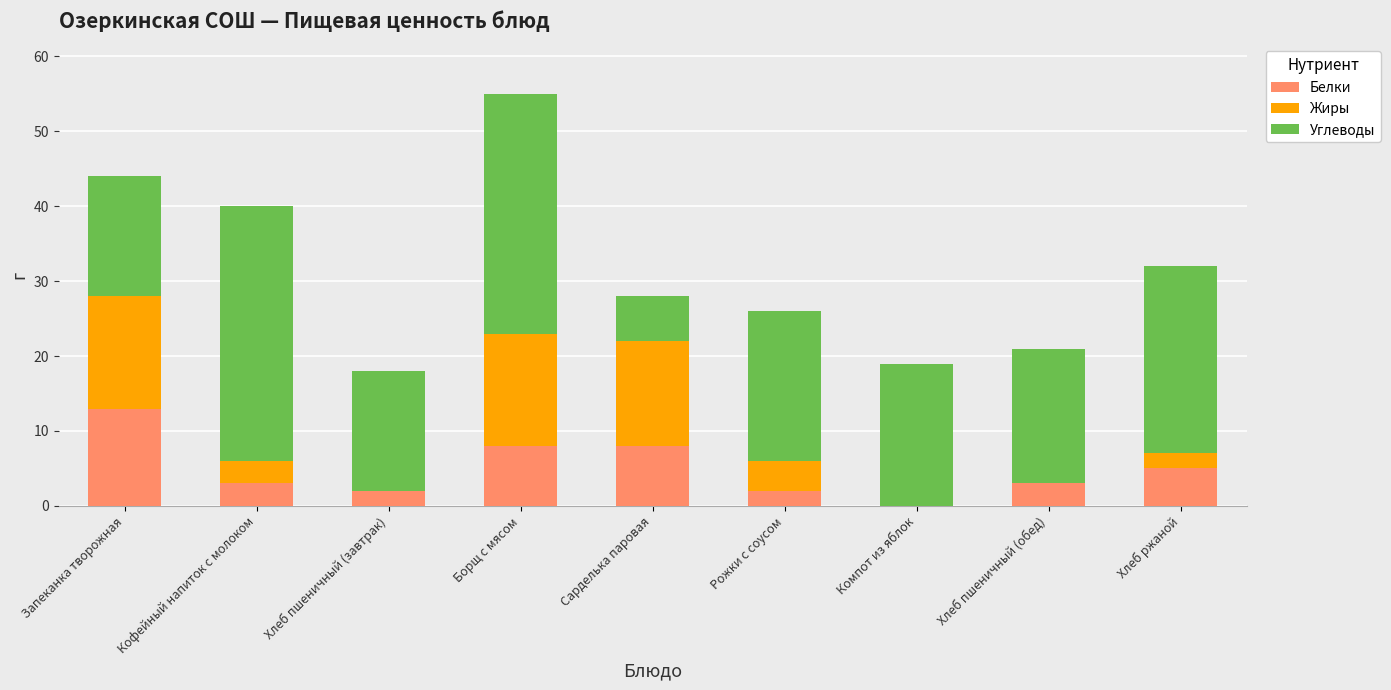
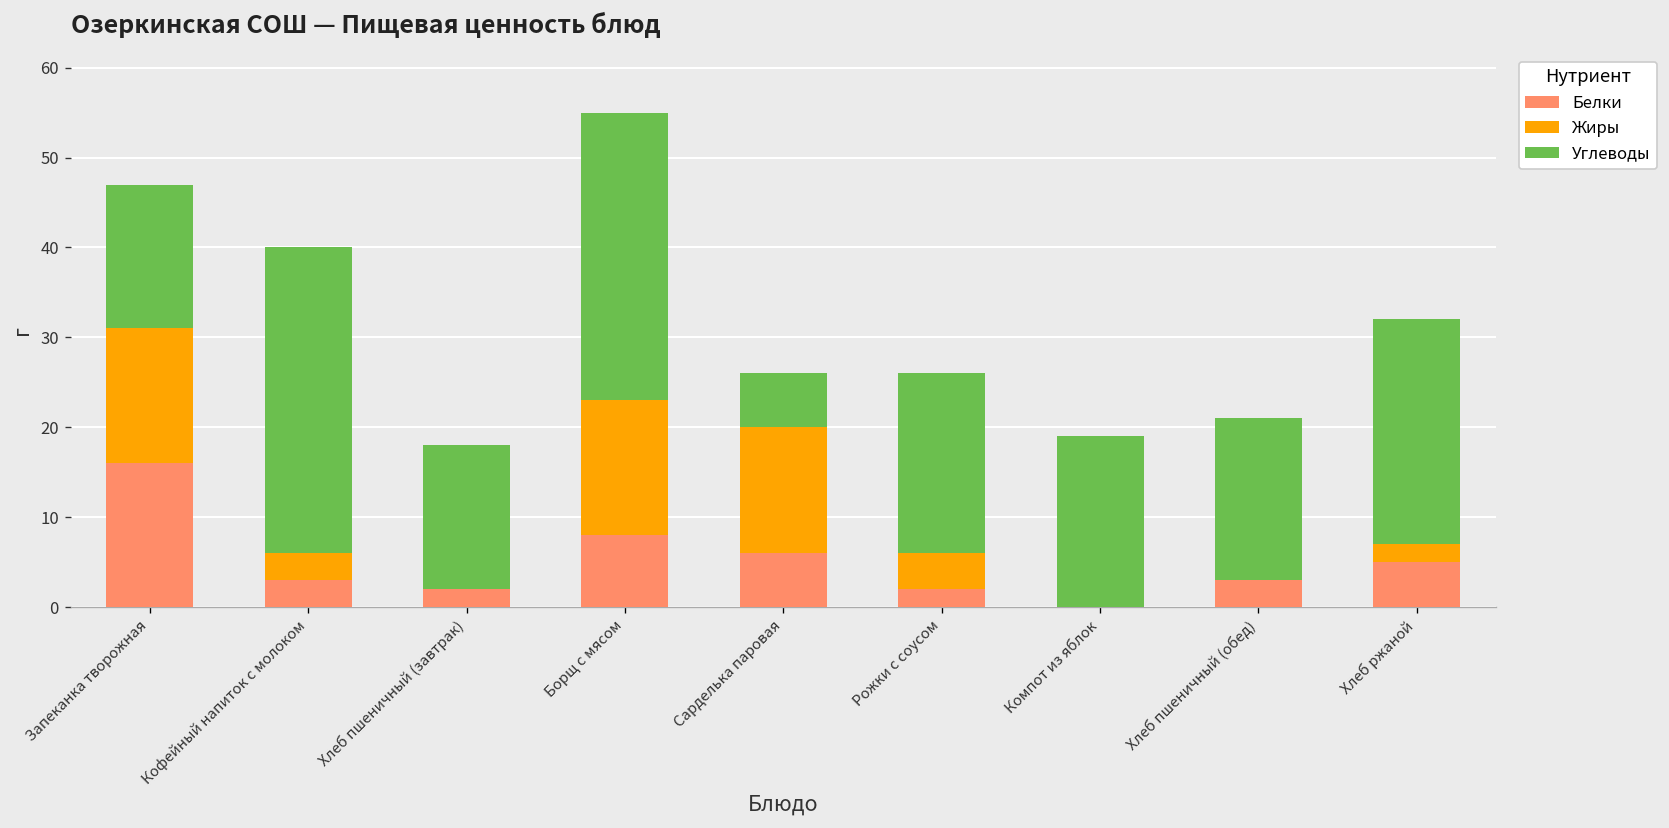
  {
    "Белки": {
-     "Запеканка творожная": 13,
+     "Запеканка творожная": 16,
      "Кофейный напиток с молоком": 3,
      "Хлеб пшеничный (завтрак)": 2,
      "Борщ с мясом": 8,
-     "Сарделька паровая": 8,
+     "Сарделька паровая": 6,
      "Рожки с соусом": 2,
      "Компот из яблок": 0,
      "Хлеб пшеничный (обед)": 3,
      "Хлеб ржаной": 5
    },
    "Жиры": {
      "Запеканка творожная": 15,
      "Кофейный напиток с молоком": 3,
      "Хлеб пшеничный (завтрак)": 0,
      "Борщ с мясом": 15,
      "Сарделька паровая": 14,
      "Рожки с соусом": 4,
      "Компот из яблок": 0,
      "Хлеб пшеничный (обед)": 0,
      "Хлеб ржаной": 2
    },
    "Углеводы": {
      "Запеканка творожная": 16,
      "Кофейный напиток с молоком": 34,
      "Хлеб пшеничный (завтрак)": 16,
      "Борщ с мясом": 32,
      "Сарделька паровая": 6,
      "Рожки с соусом": 20,
      "Компот из яблок": 19,
      "Хлеб пшеничный (обед)": 18,
      "Хлеб ржаной": 25
    }
  }
